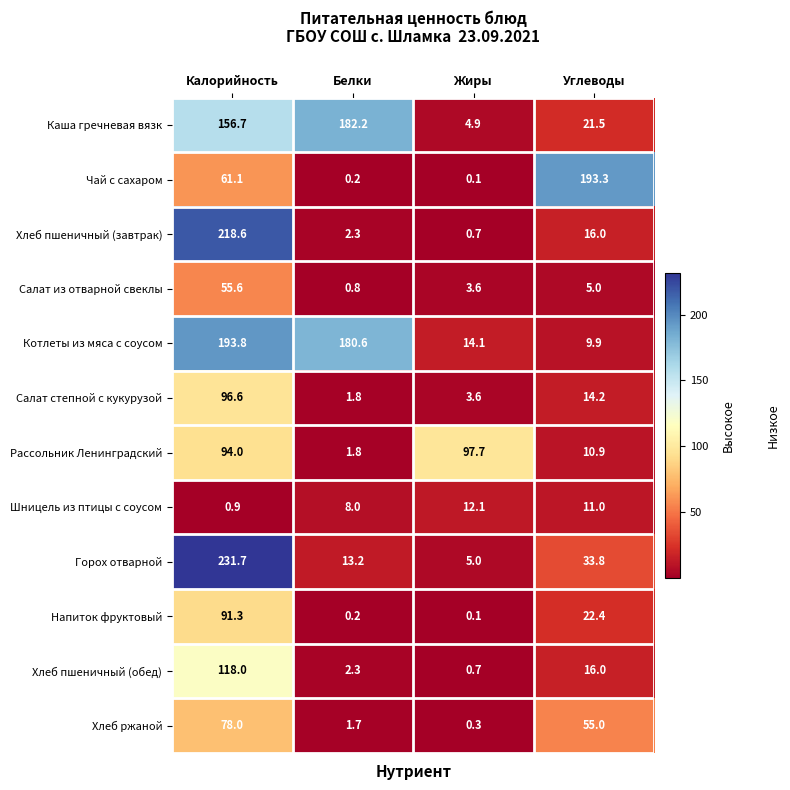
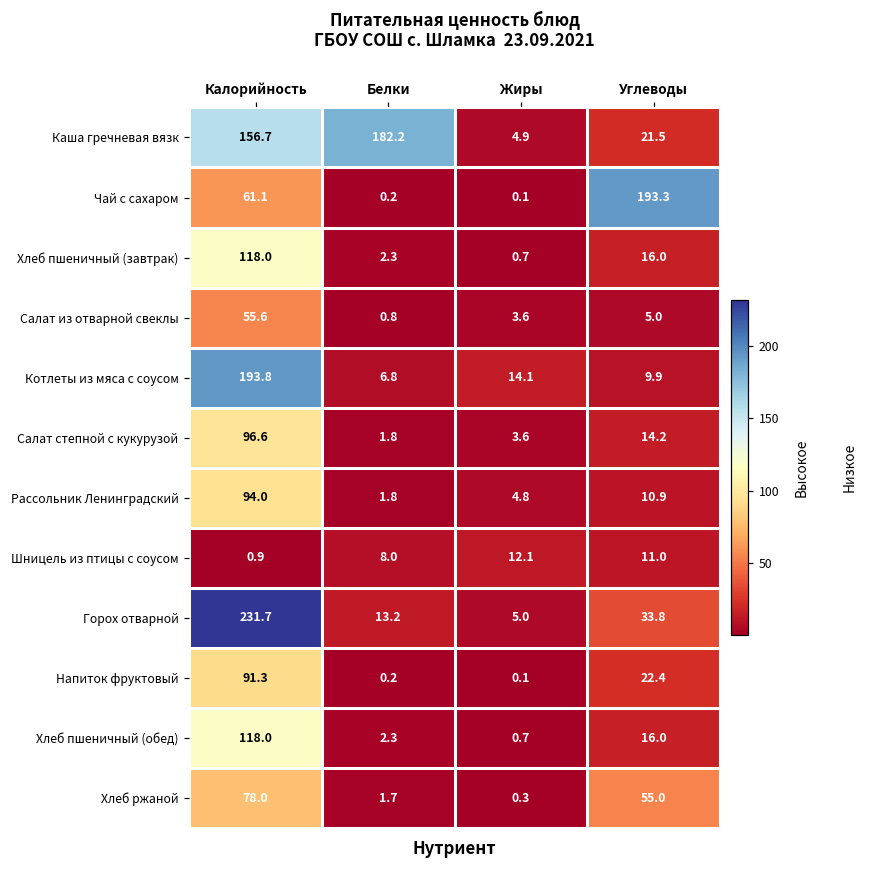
  {
    "Каша гречневая вязк": {
      "Калорийность": 156.7,
      "Белки": 182.2,
      "Жиры": 4.9,
      "Углеводы": 21.5
    },
    "Чай с сахаром": {
      "Калорийность": 61.1,
      "Белки": 0.2,
      "Жиры": 0.1,
      "Углеводы": 193.3
    },
    "Хлеб пшеничный (завтрак)": {
-     "Калорийность": 218.6,
+     "Калорийность": 118.0,
      "Белки": 2.3,
      "Жиры": 0.7,
      "Углеводы": 16.0
    },
    "Салат из отварной свеклы": {
      "Калорийность": 55.6,
      "Белки": 0.8,
      "Жиры": 3.6,
      "Углеводы": 5.0
    },
    "Котлеты из мяса с соусом": {
      "Калорийность": 193.8,
-     "Белки": 180.6,
+     "Белки": 6.8,
      "Жиры": 14.1,
      "Углеводы": 9.9
    },
    "Салат степной с кукурузой": {
      "Калорийность": 96.6,
      "Белки": 1.8,
      "Жиры": 3.6,
      "Углеводы": 14.2
    },
    "Рассольник Ленинградский": {
      "Калорийность": 94.0,
      "Белки": 1.8,
-     "Жиры": 97.7,
+     "Жиры": 4.8,
      "Углеводы": 10.9
    },
    "Шницель из птицы с соусом": {
      "Калорийность": 0.9,
      "Белки": 8.0,
      "Жиры": 12.1,
      "Углеводы": 11.0
    },
    "Горох отварной": {
      "Калорийность": 231.7,
      "Белки": 13.2,
      "Жиры": 5.0,
      "Углеводы": 33.8
    },
    "Напиток фруктовый": {
      "Калорийность": 91.3,
      "Белки": 0.2,
      "Жиры": 0.1,
      "Углеводы": 22.4
    },
    "Хлеб пшеничный (обед)": {
      "Калорийность": 118.0,
      "Белки": 2.3,
      "Жиры": 0.7,
      "Углеводы": 16.0
    },
    "Хлеб ржаной": {
      "Калорийность": 78.0,
      "Белки": 1.7,
      "Жиры": 0.3,
      "Углеводы": 55.0
    }
  }
